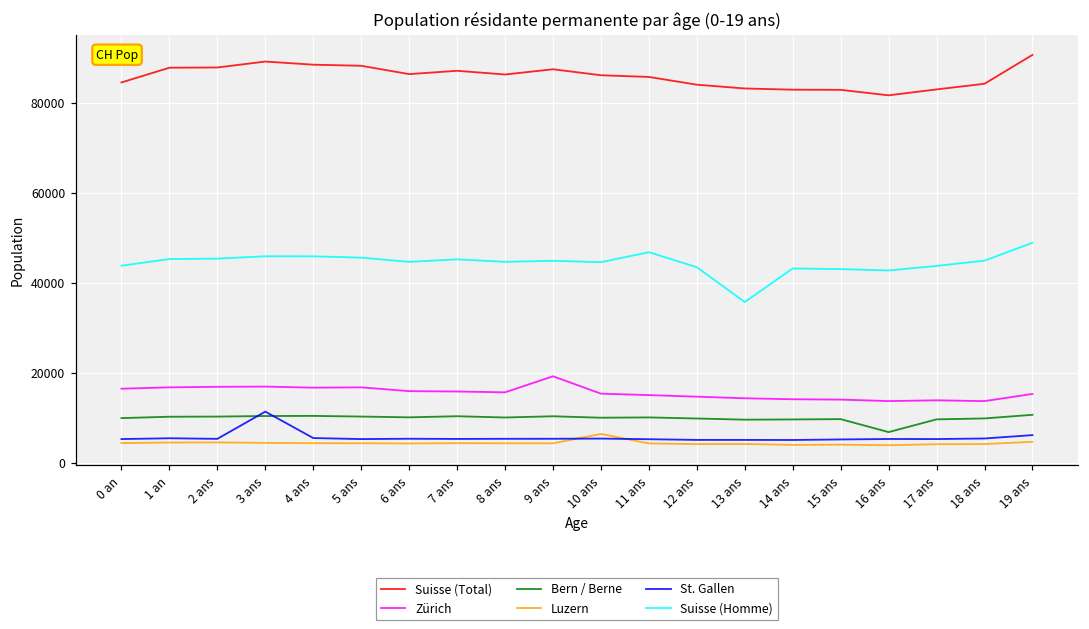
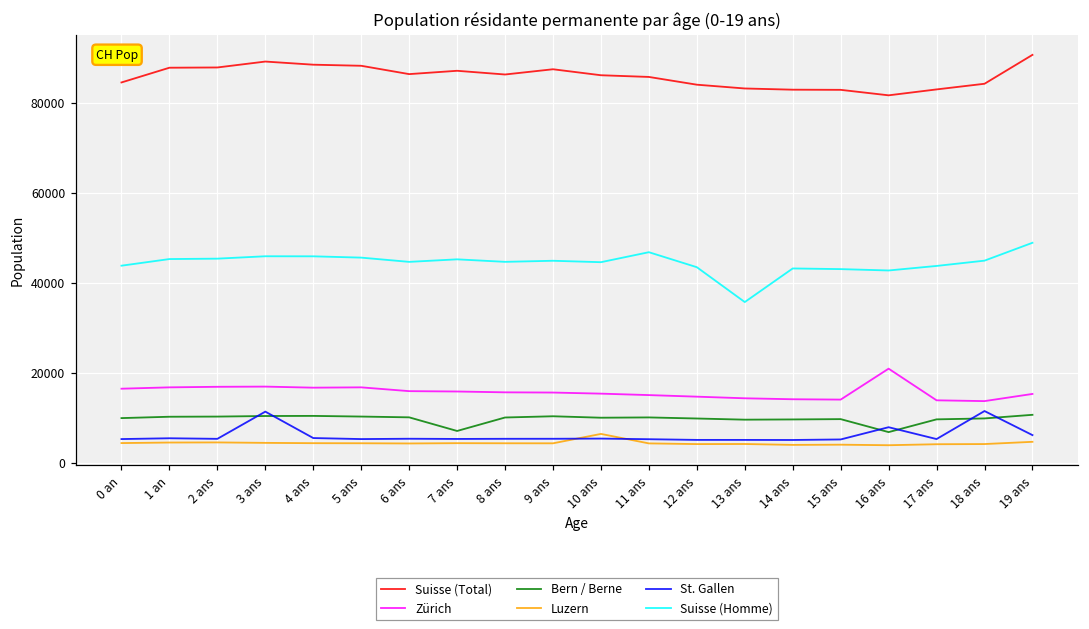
  {
    "Suisse (Total)": {
      "0 an": 85000,
      "1 an": 88000,
      "2 ans": 88000,
      "3 ans": 89000,
      "4 ans": 88000,
      "5 ans": 88000,
      "6 ans": 86000,
      "7 ans": 87000,
      "8 ans": 86000,
      "9 ans": 87000,
      "10 ans": 86000,
      "11 ans": 86000,
      "12 ans": 84000,
      "13 ans": 83000,
      "14 ans": 83000,
      "15 ans": 83000,
      "16 ans": 82000,
      "17 ans": 83000,
      "18 ans": 84000,
      "19 ans": 91000
    },
    "Zürich": {
      "0 an": 16000,
      "1 an": 17000,
      "2 ans": 17000,
      "3 ans": 17000,
      "4 ans": 17000,
      "5 ans": 17000,
      "6 ans": 16000,
      "7 ans": 16000,
      "8 ans": 16000,
-     "9 ans": 19000,
+     "9 ans": 16000,
      "10 ans": 15000,
      "11 ans": 15000,
      "12 ans": 15000,
      "13 ans": 14000,
      "14 ans": 14000,
      "15 ans": 14000,
-     "16 ans": 14000,
+     "16 ans": 21000,
      "17 ans": 14000,
      "18 ans": 14000,
      "19 ans": 15000
    },
    "Bern / Berne": {
      "0 an": 10000,
      "1 an": 10000,
      "2 ans": 10000,
      "3 ans": 10000,
      "4 ans": 10000,
      "5 ans": 10000,
      "6 ans": 10000,
-     "7 ans": 10000,
+     "7 ans": 7000,
      "8 ans": 10000,
      "9 ans": 10000,
      "10 ans": 10000,
      "11 ans": 10000,
      "12 ans": 10000,
      "13 ans": 10000,
      "14 ans": 10000,
      "15 ans": 10000,
      "16 ans": 7000,
      "17 ans": 10000,
      "18 ans": 10000,
      "19 ans": 11000
    },
    "Luzern": {
      "0 an": 4000,
      "1 an": 4000,
      "2 ans": 4000,
      "3 ans": 4000,
      "4 ans": 4000,
      "5 ans": 4000,
      "6 ans": 4000,
      "7 ans": 4000,
      "8 ans": 4000,
      "9 ans": 4000,
      "10 ans": 6000,
      "11 ans": 4000,
      "12 ans": 4000,
      "13 ans": 4000,
      "14 ans": 4000,
      "15 ans": 4000,
      "16 ans": 4000,
      "17 ans": 4000,
      "18 ans": 4000,
      "19 ans": 5000
    },
    "St. Gallen": {
      "0 an": 5000,
      "1 an": 5000,
      "2 ans": 5000,
      "3 ans": 11000,
      "4 ans": 5000,
      "5 ans": 5000,
      "6 ans": 5000,
      "7 ans": 5000,
      "8 ans": 5000,
      "9 ans": 5000,
      "10 ans": 5000,
      "11 ans": 5000,
      "12 ans": 5000,
      "13 ans": 5000,
      "14 ans": 5000,
      "15 ans": 5000,
-     "16 ans": 5000,
+     "16 ans": 8000,
      "17 ans": 5000,
-     "18 ans": 5000,
+     "18 ans": 11000,
      "19 ans": 6000
    },
    "Suisse (Homme)": {
      "0 an": 44000,
      "1 an": 45000,
      "2 ans": 45000,
      "3 ans": 46000,
      "4 ans": 46000,
      "5 ans": 46000,
      "6 ans": 45000,
      "7 ans": 45000,
      "8 ans": 45000,
      "9 ans": 45000,
      "10 ans": 45000,
      "11 ans": 47000,
      "12 ans": 43000,
      "13 ans": 36000,
      "14 ans": 43000,
      "15 ans": 43000,
      "16 ans": 43000,
      "17 ans": 44000,
      "18 ans": 45000,
      "19 ans": 49000
    }
  }
